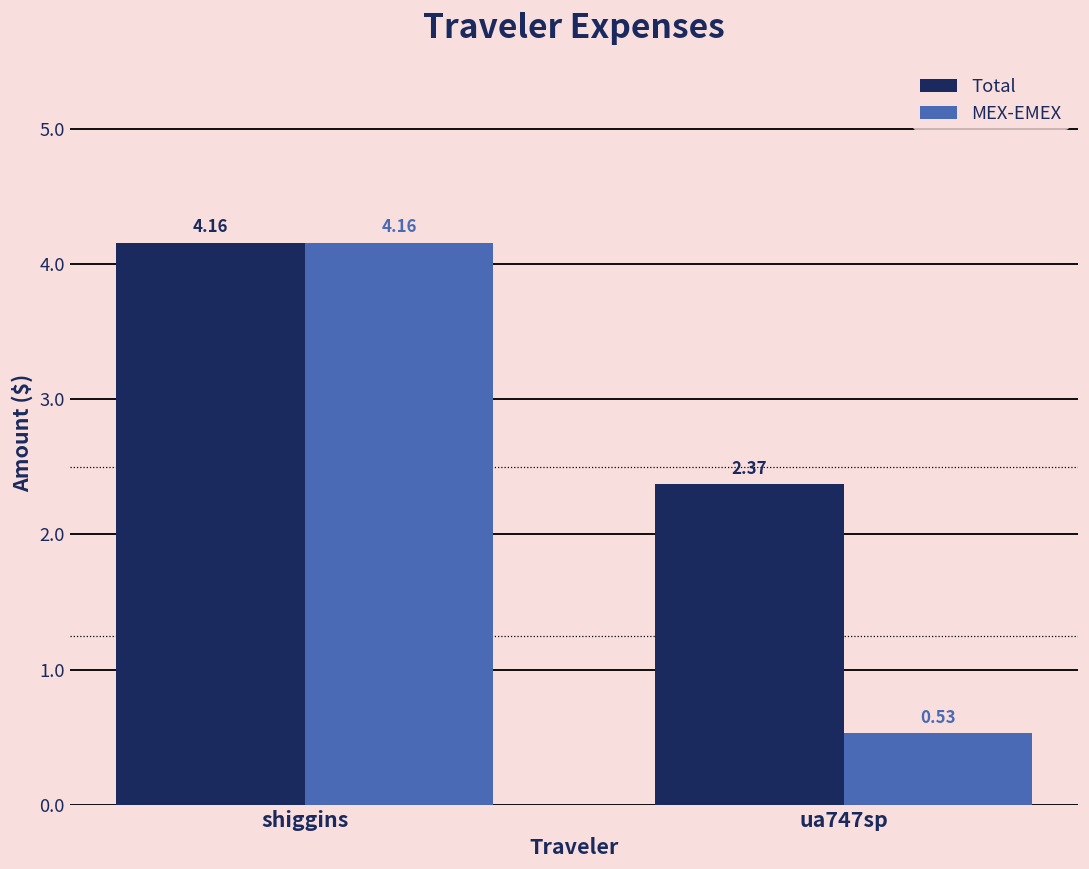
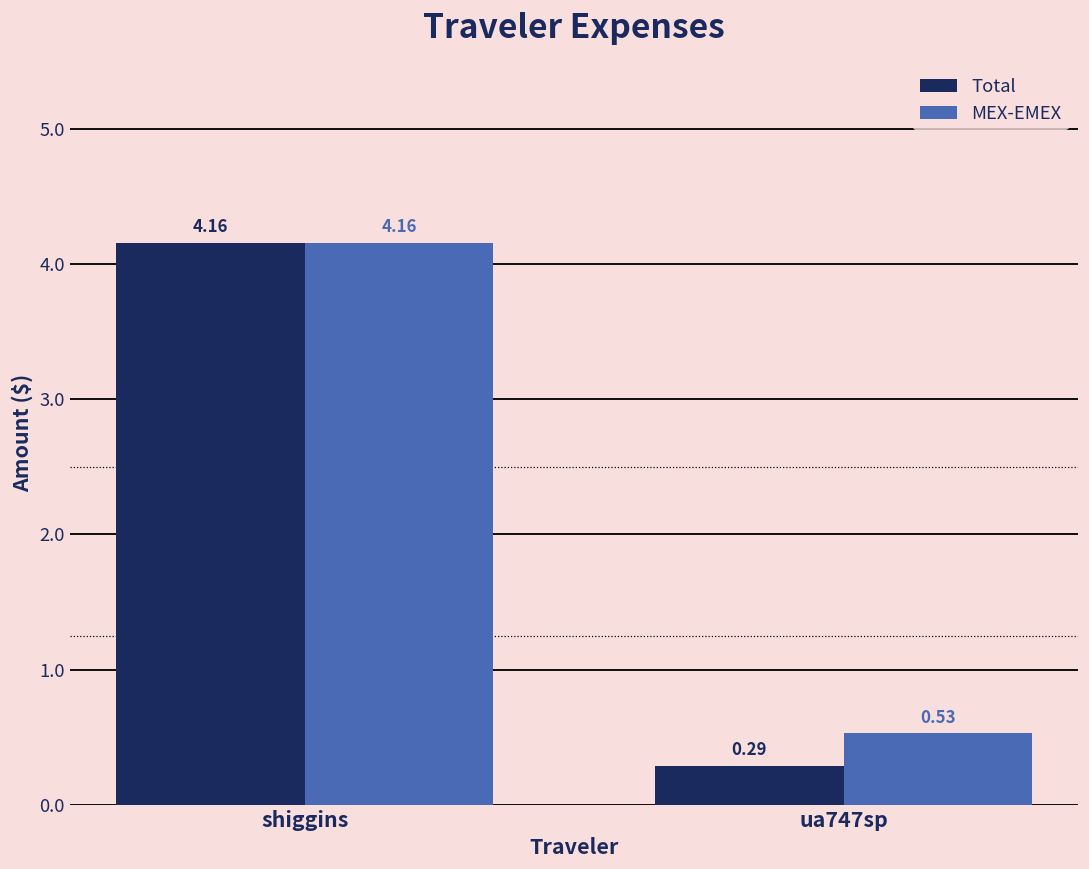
  {
    "Total": {
      "shiggins": 4.16,
-     "ua747sp": 2.37
+     "ua747sp": 0.29
    },
    "MEX-EMEX": {
      "shiggins": 4.16,
      "ua747sp": 0.53
    }
  }
